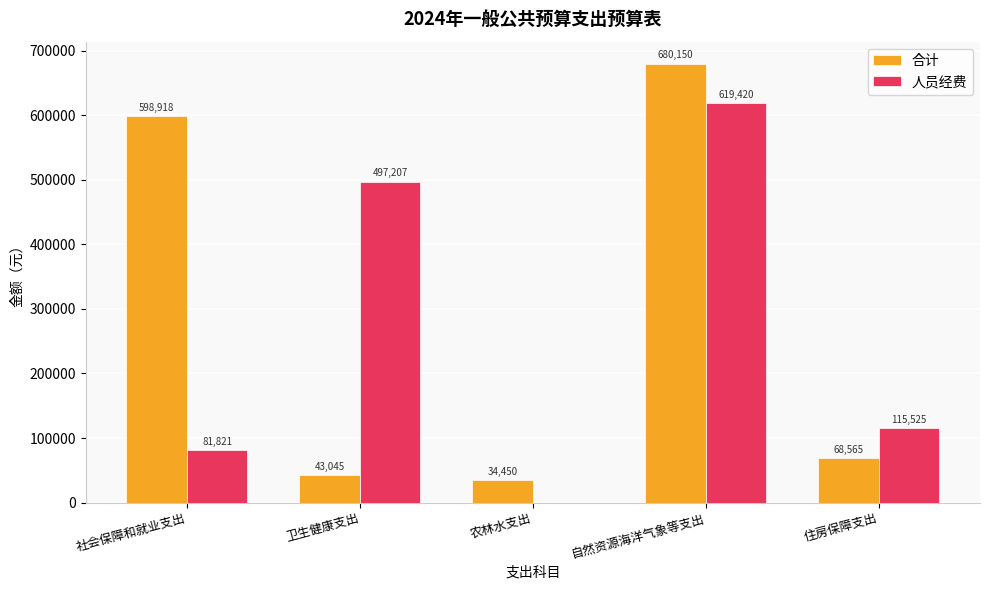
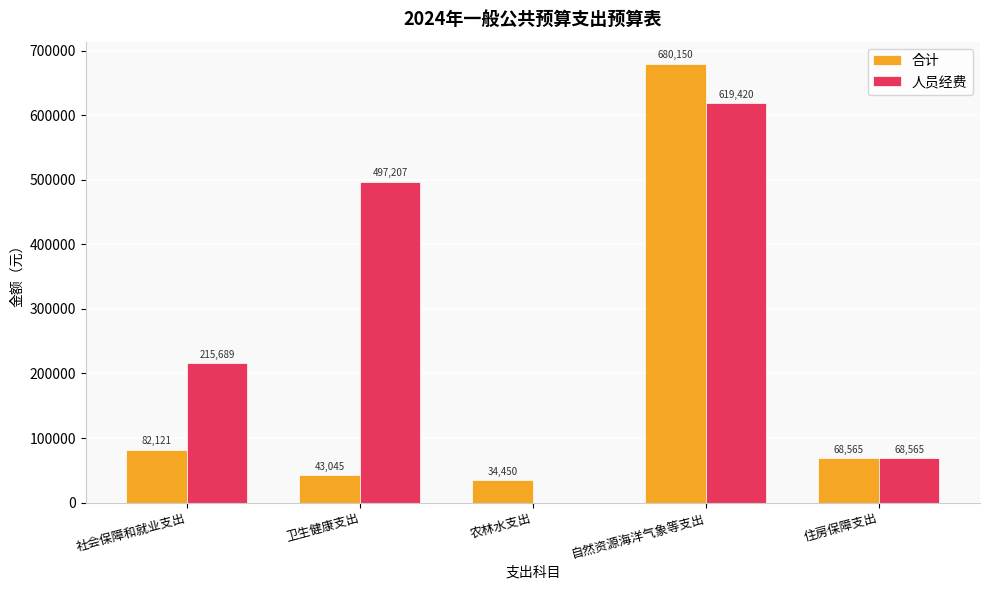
  {
    "合计": {
-     "社会保障和就业支出": "598,918",
+     "社会保障和就业支出": "82,121",
      "卫生健康支出": "43,045",
      "农林水支出": "34,450",
      "自然资源海洋气象等支出": "680,150",
      "住房保障支出": "68,565"
    },
    "人员经费": {
-     "社会保障和就业支出": "81,821",
+     "社会保障和就业支出": "215,689",
      "卫生健康支出": "497,207",
      "自然资源海洋气象等支出": "619,420",
-     "住房保障支出": "115,525"
+     "住房保障支出": "68,565"
    }
  }
